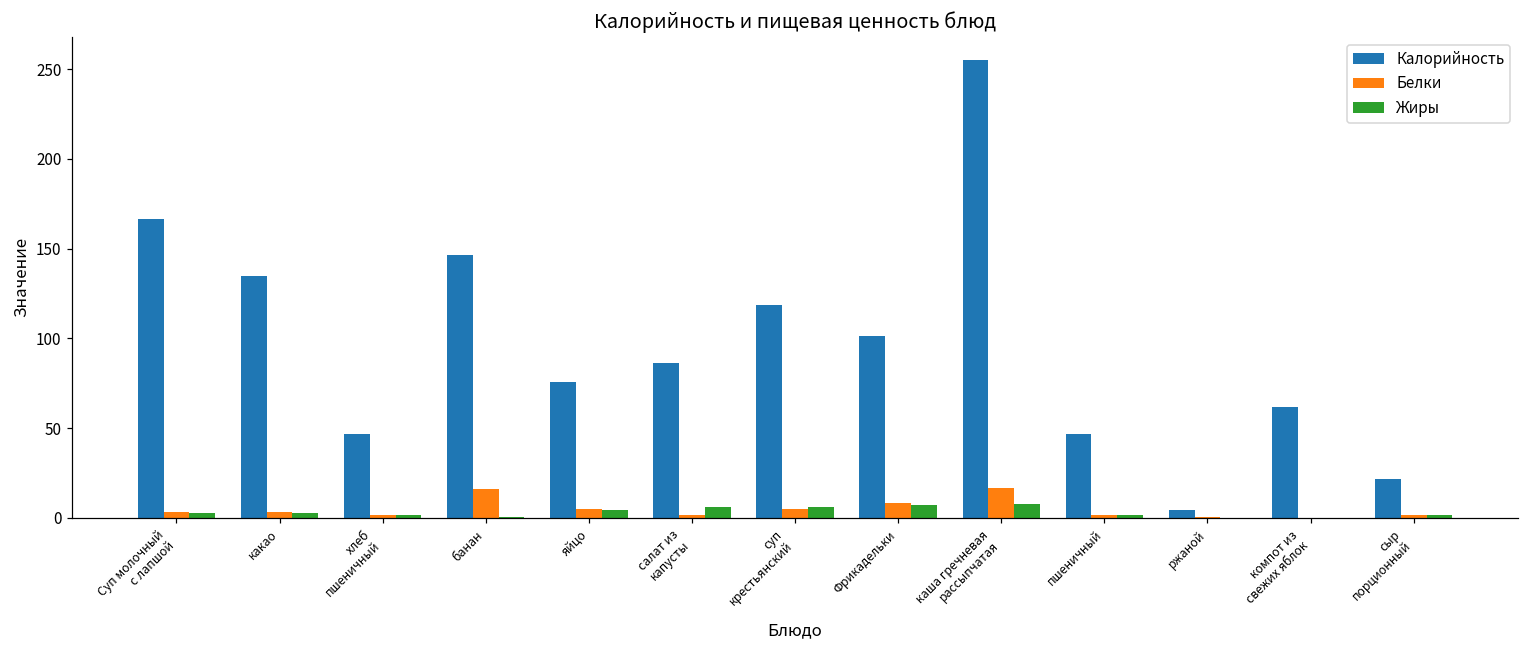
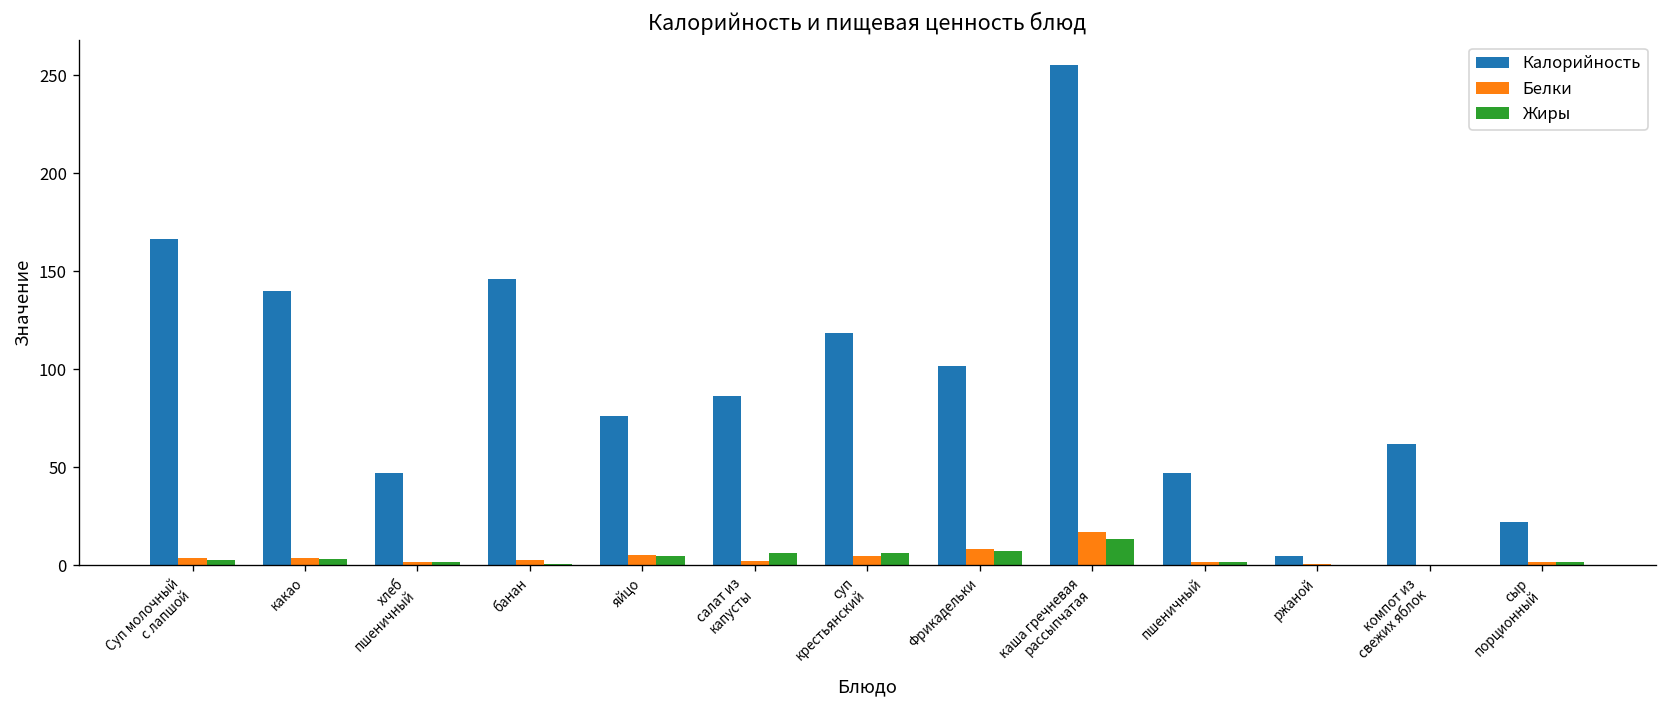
  {
    "Калорийность": {
      "Суп молочный с лапшой": 167,
-     "какао": 135,
+     "какао": 140,
      "хлеб пшеничный": 47,
      "банан": 146,
      "яйцо": 76,
      "салат из капусты": 86,
      "суп крестьянский": 119,
      "Фрикадельки": 101,
      "каша гречневая рассыпчатая": 255,
      "пшеничный": 47,
      "ржаной": 5,
      "компот из свежих яблок": 62,
      "сыр порционный": 22
    },
    "Белки": {
      "Суп молочный с лапшой": 3,
      "какао": 3,
-     "банан": 16,
+     "банан": 2,
      "яйцо": 5,
      "салат из капусты": 2,
      "суп крестьянский": 5,
      "Фрикадельки": 8,
      "каша гречневая рассыпчатая": 17
    },
    "Жиры": {
      "Суп молочный с лапшой": 3,
      "какао": 3,
      "яйцо": 5,
      "салат из капусты": 6,
      "суп крестьянский": 6,
      "Фрикадельки": 7,
-     "каша гречневая рассыпчатая": 8,
+     "каша гречневая рассыпчатая": 13,
      "компот из свежих яблок": 0,
      "сыр порционный": 2
    }
  }
